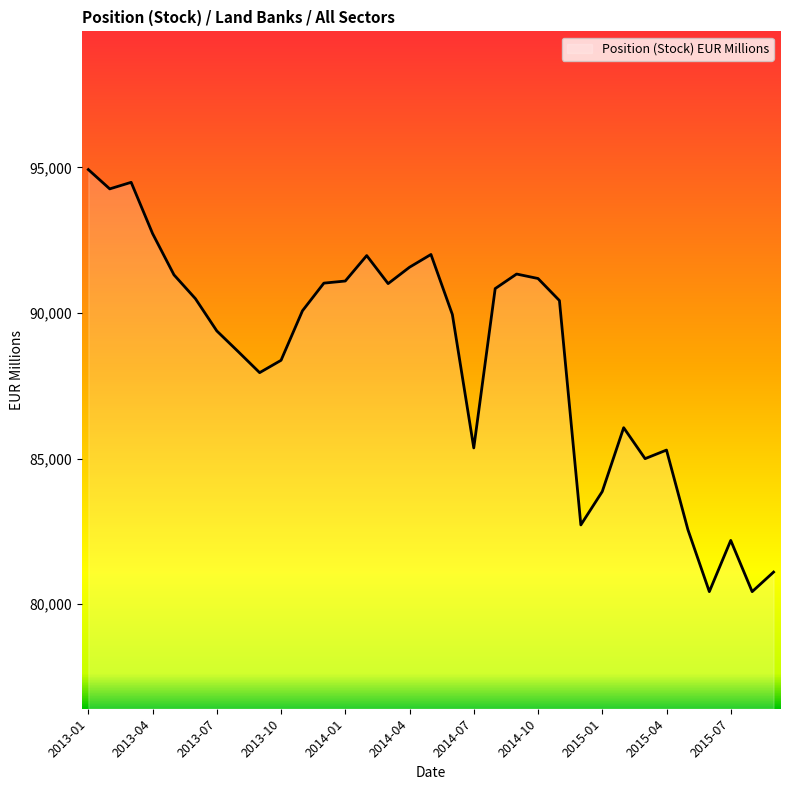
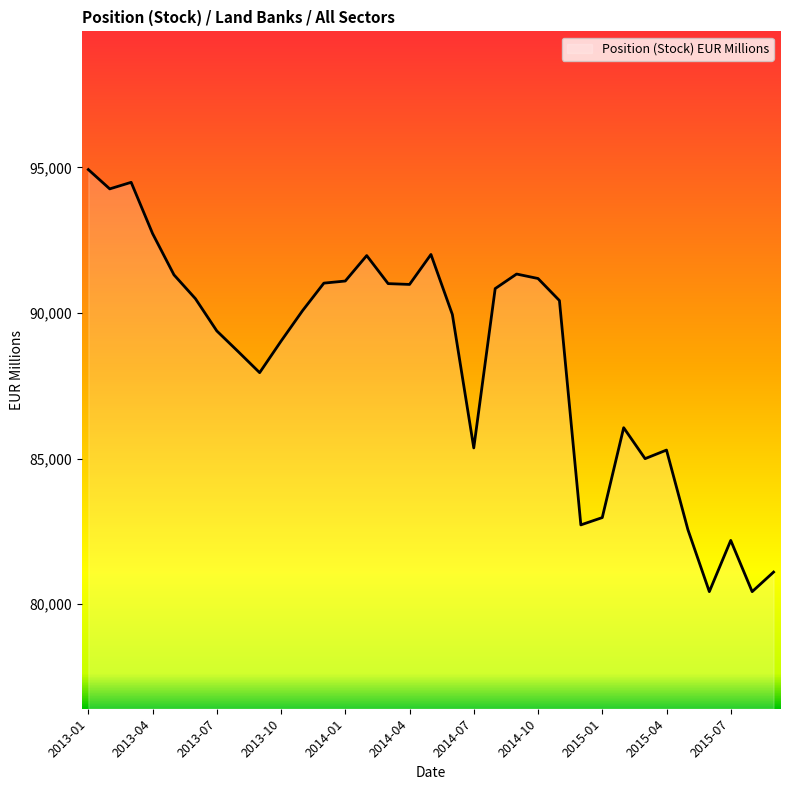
  {
    "2013-01": "94,900",
    "2013-04": "92,700",
    "2013-07": "89,400",
-   "2013-10": "88,400",
+   "2013-10": "89,000",
    "2014-01": "91,100",
-   "2014-04": "91,600",
+   "2014-04": "91,000",
    "2014-07": "85,400",
    "2014-10": "91,200",
-   "2015-01": "83,900",
+   "2015-01": "83,000",
    "2015-04": "85,300",
    "2015-07": "82,200"
  }
